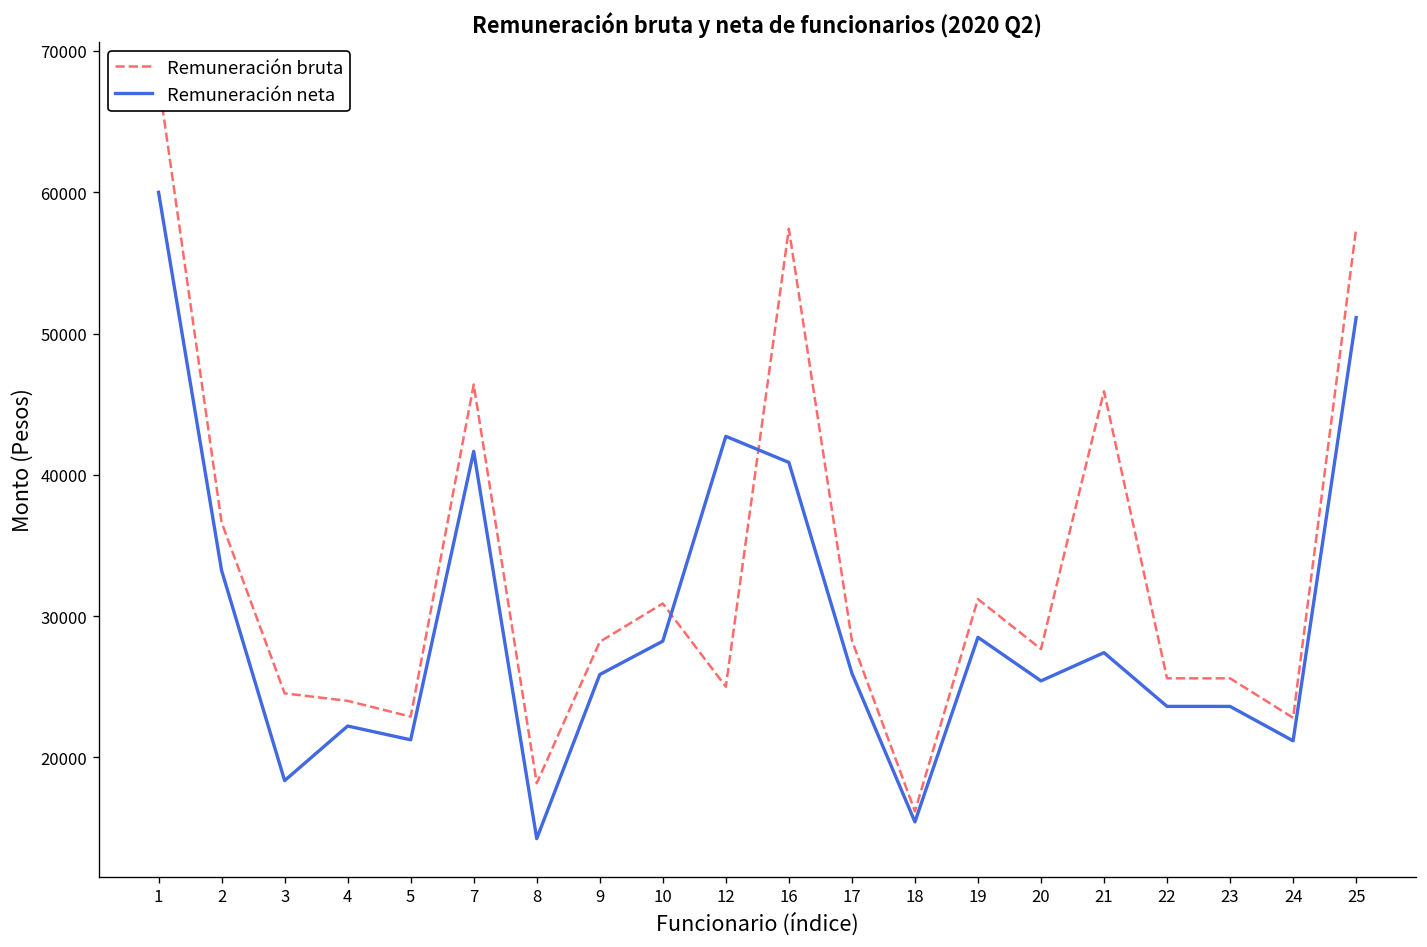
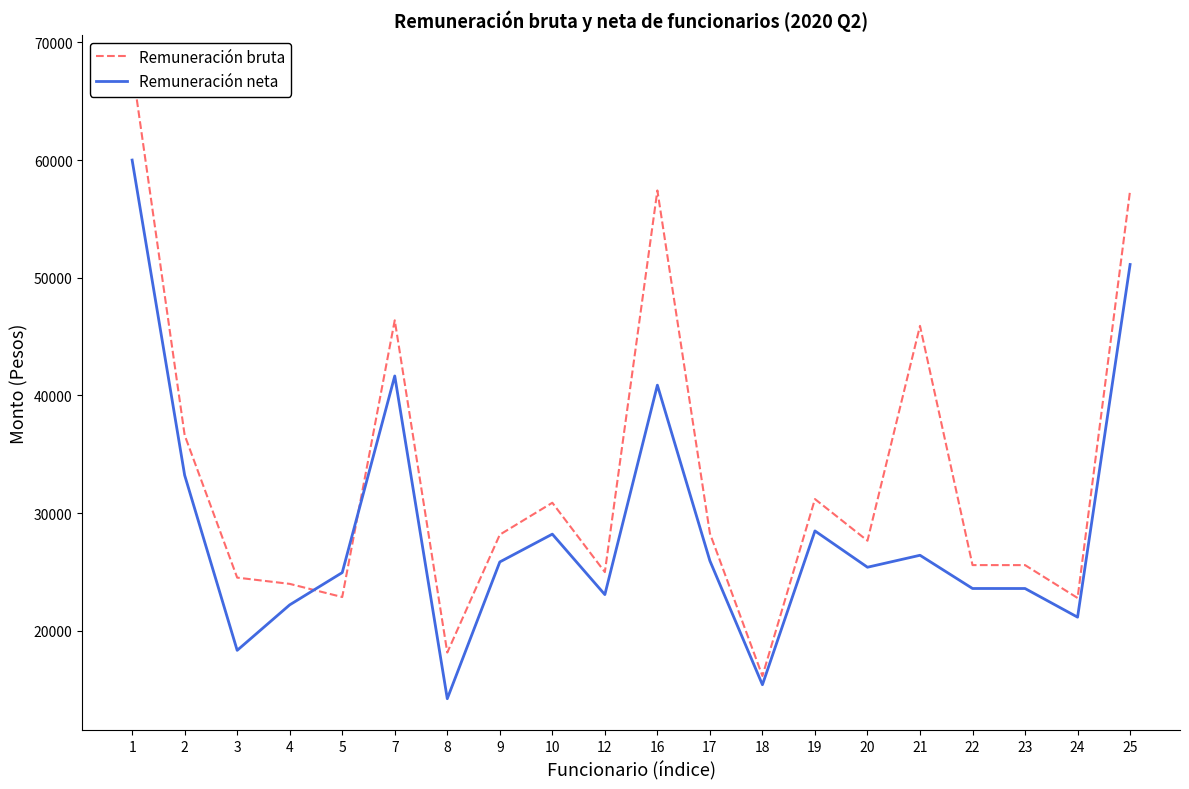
  {
    "Remuneración bruta": {
      "2": 36600,
      "3": 24500,
      "4": 24000,
      "5": 22900,
      "7": 46400,
      "8": 18200,
      "9": 28200,
      "10": 30900,
      "12": 25000,
      "16": 57400,
      "17": 28300,
      "18": 16200,
      "19": 31200,
      "20": 27700,
      "21": 45900,
      "22": 25600,
      "23": 25600,
      "24": 22800,
      "25": 57400
    },
    "Remuneración neta": {
      "1": 60000,
      "2": 33200,
      "3": 18400,
      "4": 22200,
-     "5": 21200,
+     "5": 25000,
      "7": 41700,
      "8": 14200,
      "9": 25900,
      "10": 28200,
-     "12": 42700,
+     "12": 23100,
      "16": 40900,
      "17": 26000,
      "18": 15400,
      "19": 28500,
      "20": 25400,
-     "21": 27400,
+     "21": 26400,
      "22": 23600,
      "23": 23600,
      "24": 21200,
      "25": 51100
    }
  }
